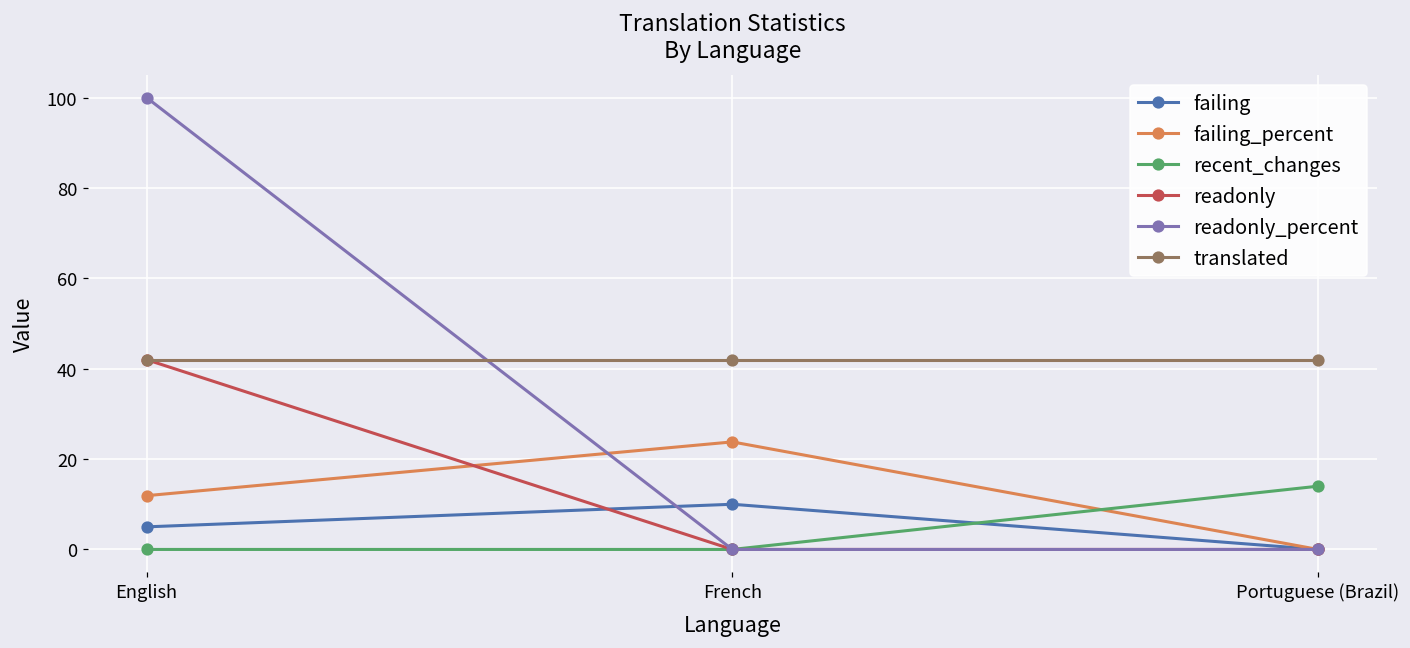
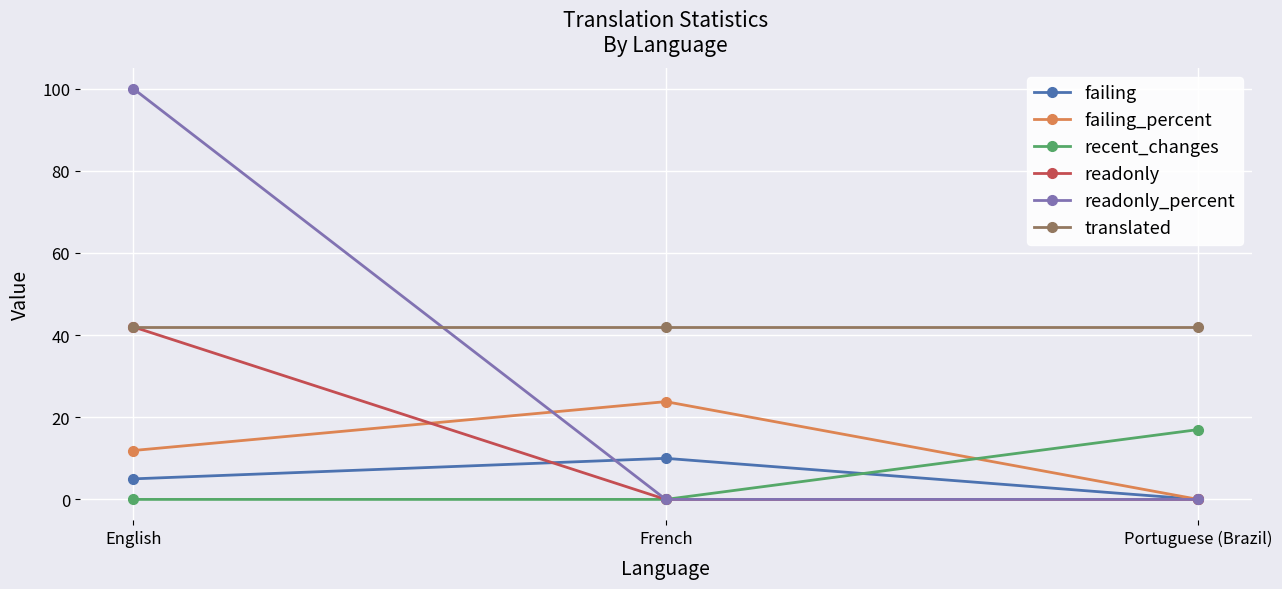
  {
    "recent_changes": {
      "English": 0,
-     "Portuguese (Brazil)": 14
+     "Portuguese (Brazil)": 17
    },
    "translated": {
      "French": 42,
      "Portuguese (Brazil)": 42
    }
  }
